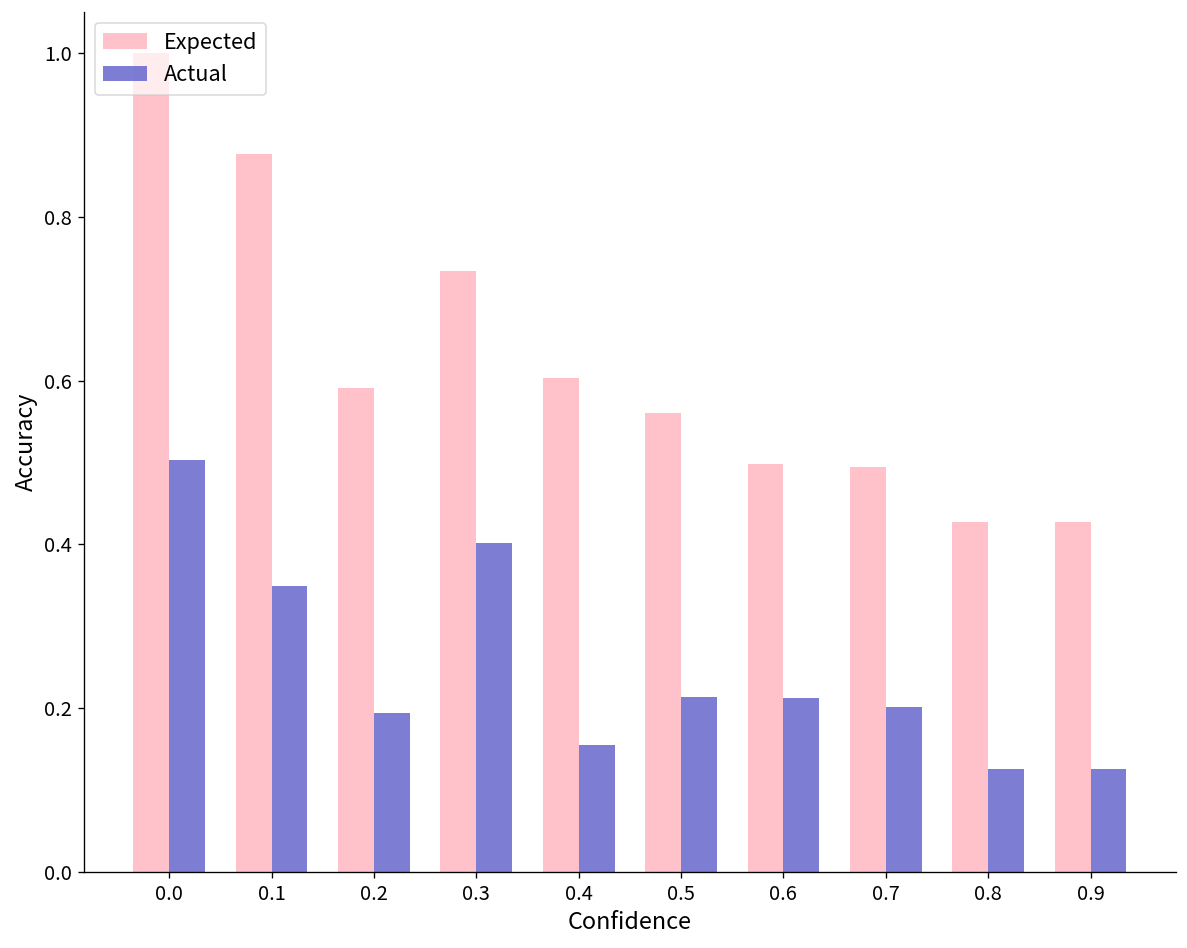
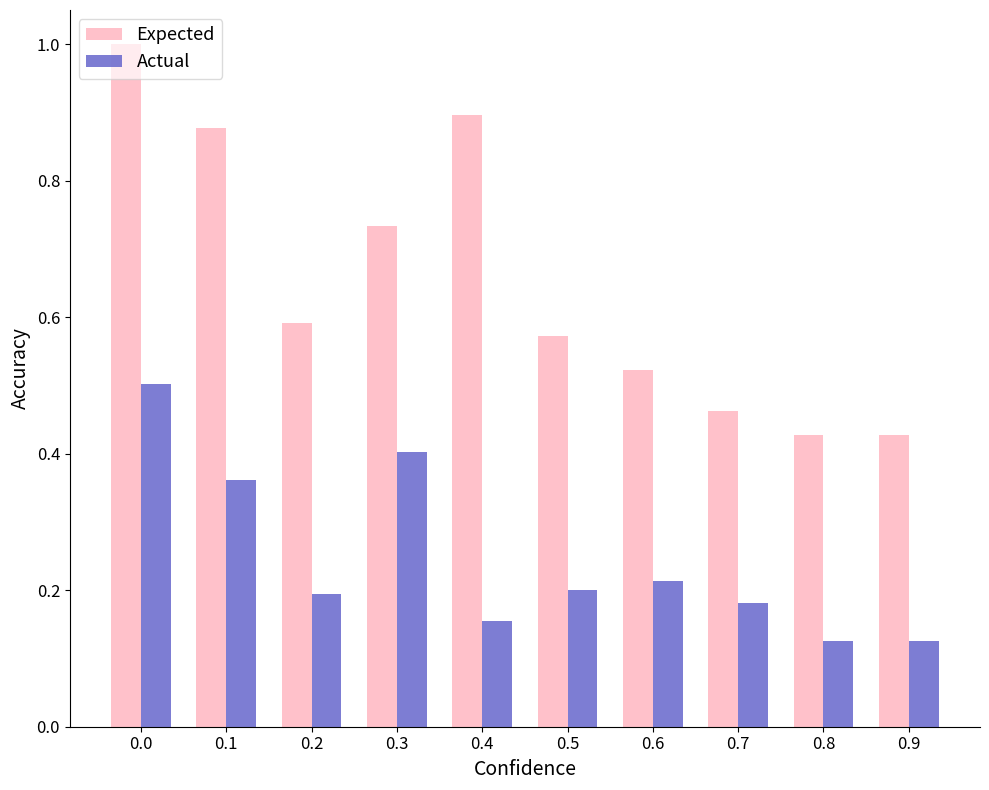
  {
    "Expected": {
      "0.1": 0.88,
      "0.2": 0.59,
      "0.3": 0.73,
-     "0.4": 0.60,
-     "0.5": 0.56,
-     "0.6": 0.50,
-     "0.7": 0.49,
+     "0.4": 0.90,
+     "0.5": 0.57,
+     "0.6": 0.52,
+     "0.7": 0.46,
      "0.8": 0.43,
      "0.9": 0.43
    },
    "Actual": {
      "0.0": 0.50,
-     "0.1": 0.35,
+     "0.1": 0.36,
      "0.2": 0.19,
      "0.3": 0.40,
      "0.4": 0.15,
-     "0.5": 0.21,
+     "0.5": 0.20,
      "0.6": 0.21,
-     "0.7": 0.20,
+     "0.7": 0.18,
      "0.8": 0.13,
      "0.9": 0.13
    }
  }
